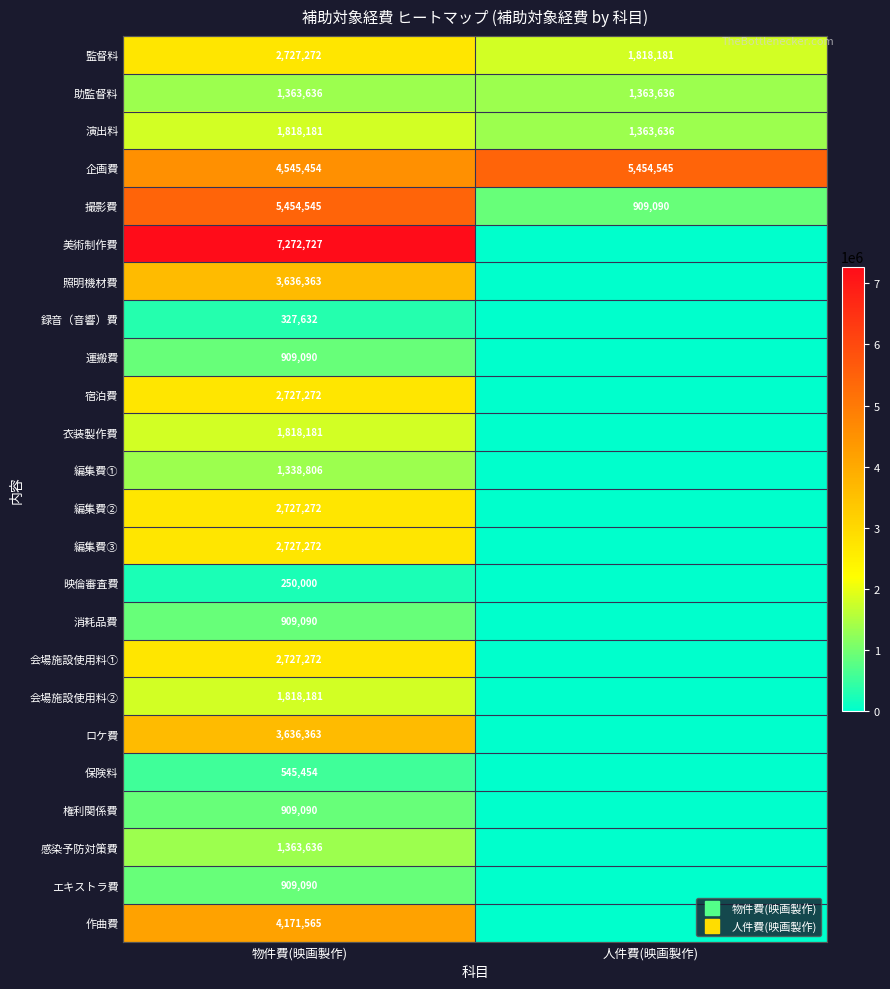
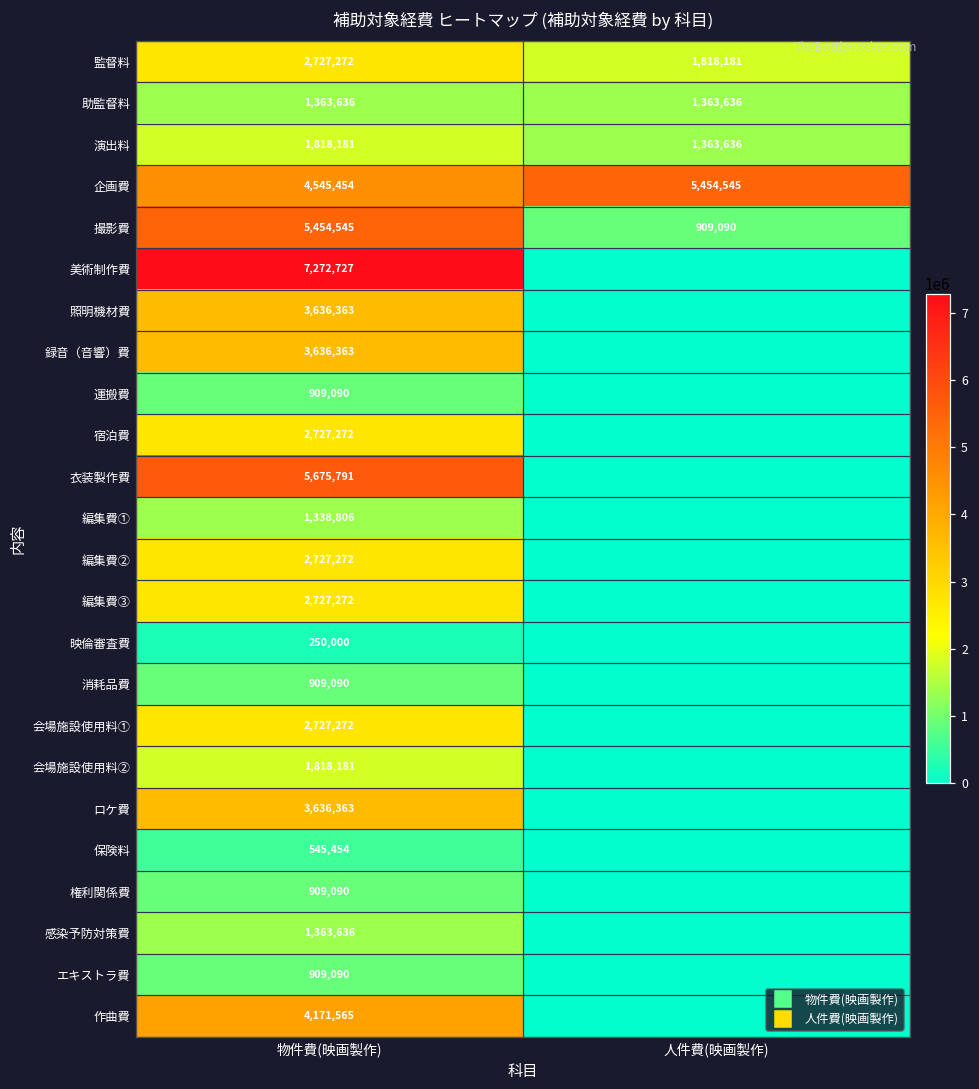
  {
    "監督料": {
      "物件費(映画製作)": "2,727,272"
    },
    "助監督料": {
      "物件費(映画製作)": "1,363,636",
      "人件費(映画製作)": "1,363,636"
    },
    "演出料": {
      "物件費(映画製作)": "1,818,181",
      "人件費(映画製作)": "1,363,636"
    },
    "企画費": {
      "物件費(映画製作)": "4,545,454",
      "人件費(映画製作)": "5,454,545"
    },
    "撮影費": {
      "物件費(映画製作)": "5,454,545",
      "人件費(映画製作)": "909,090"
    },
    "美術制作費": {
      "物件費(映画製作)": "7,272,727"
    },
    "照明機材費": {
      "物件費(映画製作)": "3,636,363"
    },
    "録音（音響）費": {
-     "物件費(映画製作)": "327,632"
+     "物件費(映画製作)": "3,636,363"
    },
    "運搬費": {
      "物件費(映画製作)": "909,090"
    },
    "宿泊費": {
      "物件費(映画製作)": "2,727,272"
    },
    "衣装製作費": {
-     "物件費(映画製作)": "1,818,181"
+     "物件費(映画製作)": "5,675,791"
    },
    "編集費①": {
      "物件費(映画製作)": "1,338,806"
    },
    "編集費②": {
      "物件費(映画製作)": "2,727,272"
    },
    "編集費③": {
      "物件費(映画製作)": "2,727,272"
    },
    "映倫審査費": {
      "物件費(映画製作)": "250,000"
    },
    "消耗品費": {
      "物件費(映画製作)": "909,090"
    },
    "会場施設使用料①": {
      "物件費(映画製作)": "2,727,272"
    },
    "会場施設使用料②": {
      "物件費(映画製作)": "1,818,181"
    },
    "ロケ費": {
      "物件費(映画製作)": "3,636,363"
    },
    "保険料": {
      "物件費(映画製作)": "545,454"
    },
    "権利関係費": {
      "物件費(映画製作)": "909,090"
    },
    "感染予防対策費": {
      "物件費(映画製作)": "1,363,636"
    },
    "エキストラ費": {
      "物件費(映画製作)": "909,090"
    },
    "作曲費": {
      "物件費(映画製作)": "4,171,565"
    }
  }
